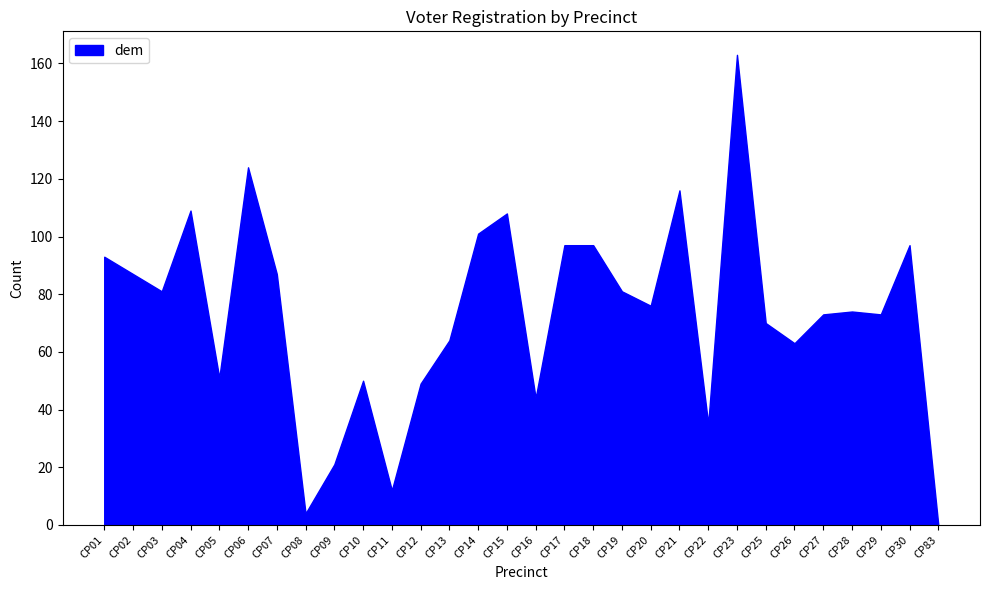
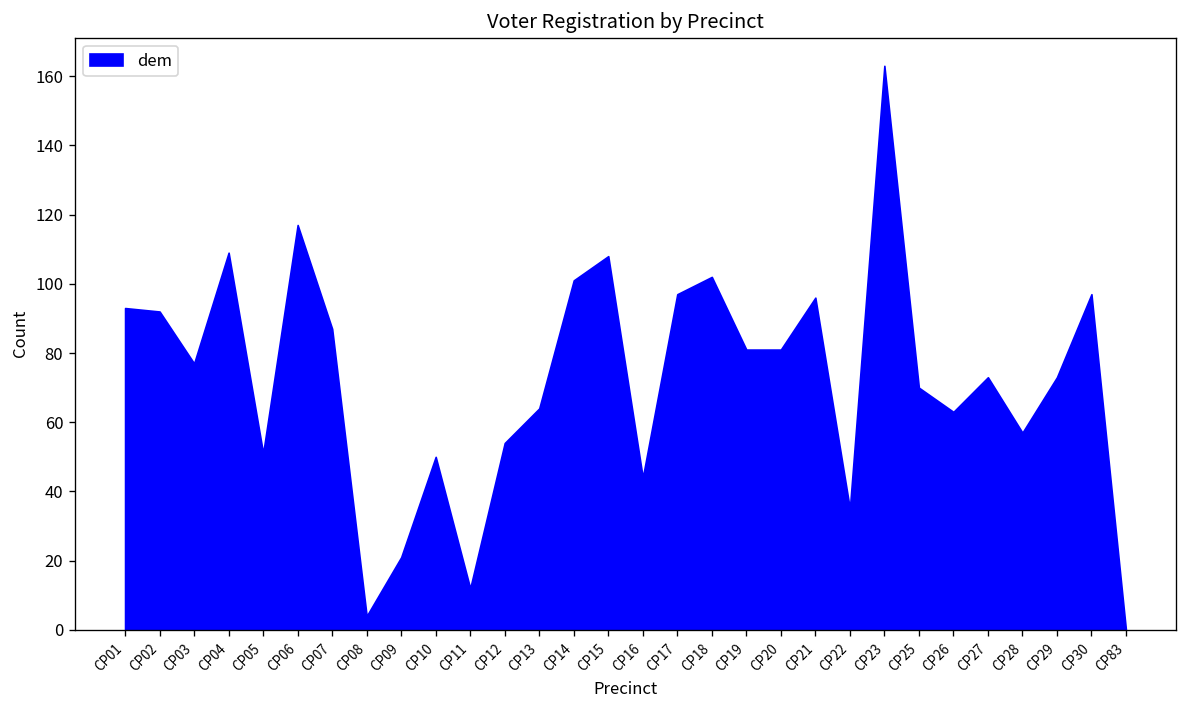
  {
    "CP01": 93,
-   "CP02": 87,
-   "CP03": 81,
+   "CP02": 92,
+   "CP03": 77,
    "CP04": 109,
    "CP05": 51,
-   "CP06": 124,
+   "CP06": 117,
    "CP07": 87,
    "CP08": 4,
    "CP09": 21,
    "CP10": 50,
    "CP11": 12,
-   "CP12": 49,
+   "CP12": 54,
    "CP13": 64,
    "CP14": 101,
    "CP15": 108,
    "CP16": 44,
    "CP17": 97,
-   "CP18": 97,
+   "CP18": 102,
    "CP19": 81,
-   "CP20": 76,
-   "CP21": 116,
+   "CP20": 81,
+   "CP21": 96,
    "CP22": 35,
    "CP23": 163,
    "CP25": 70,
    "CP26": 63,
    "CP27": 73,
-   "CP28": 74,
+   "CP28": 57,
    "CP29": 73,
    "CP30": 97,
    "CP83": 0
  }
